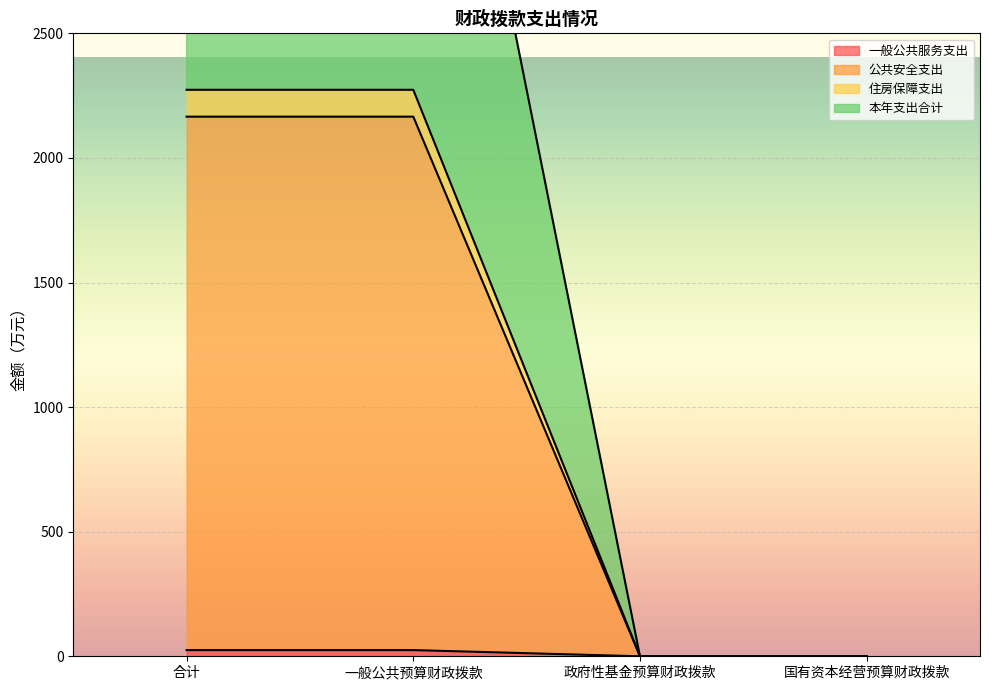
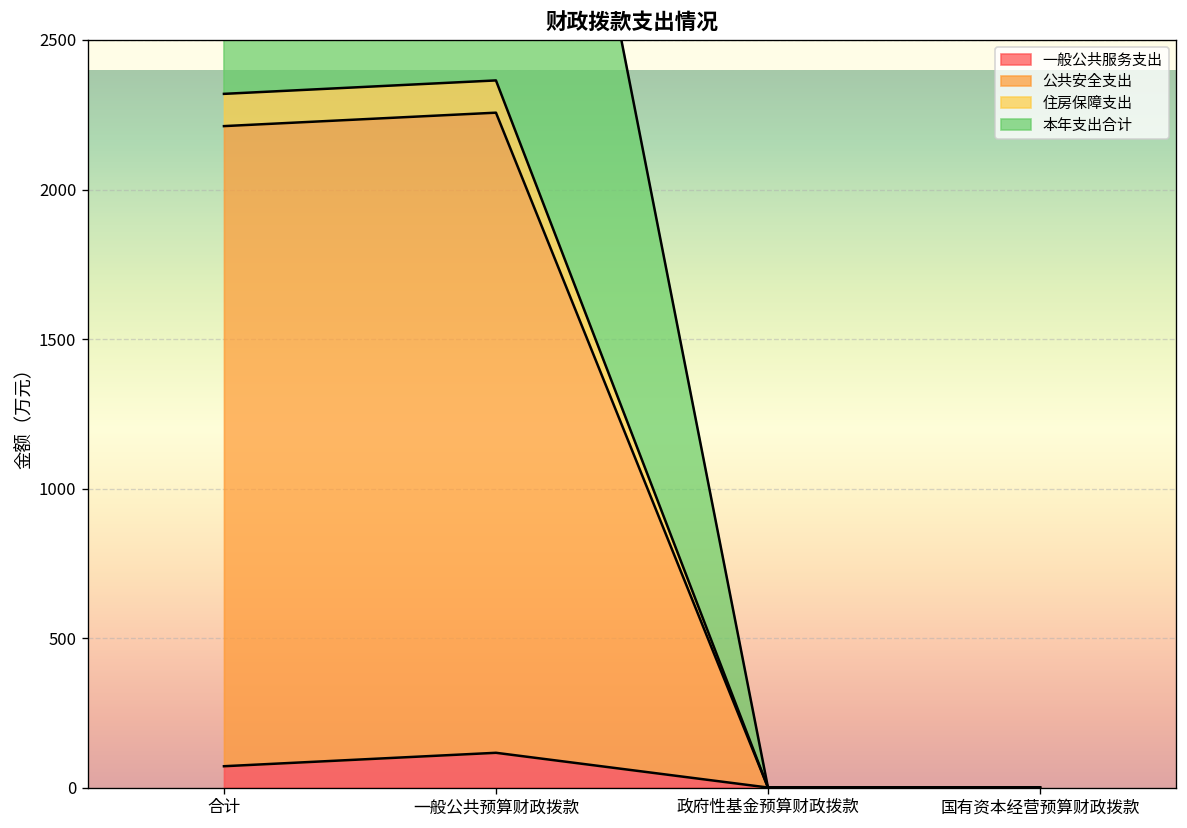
  {
    "一般公共服务支出": {
-     "合计": 20,
-     "一般公共预算财政拨款": 20
+     "合计": 70,
+     "一般公共预算财政拨款": 120
    }
  }
